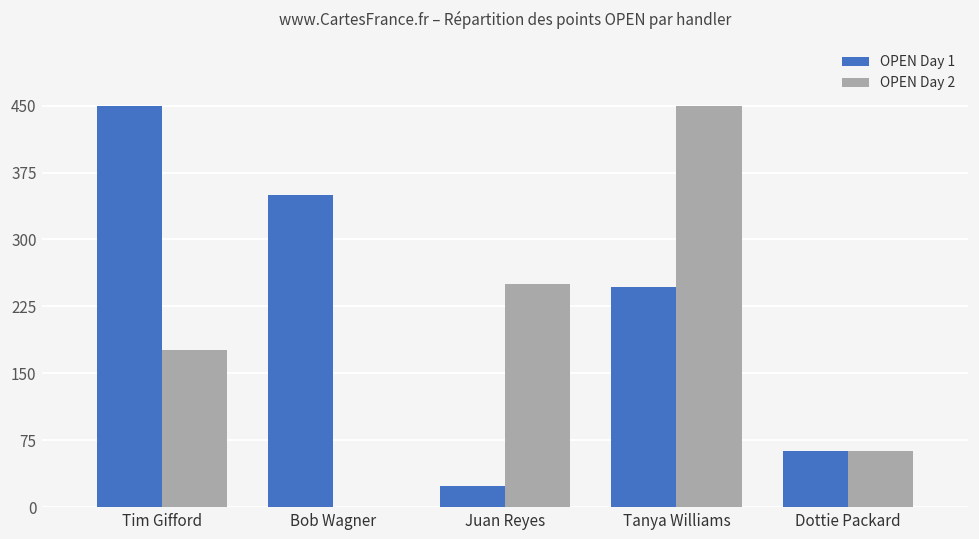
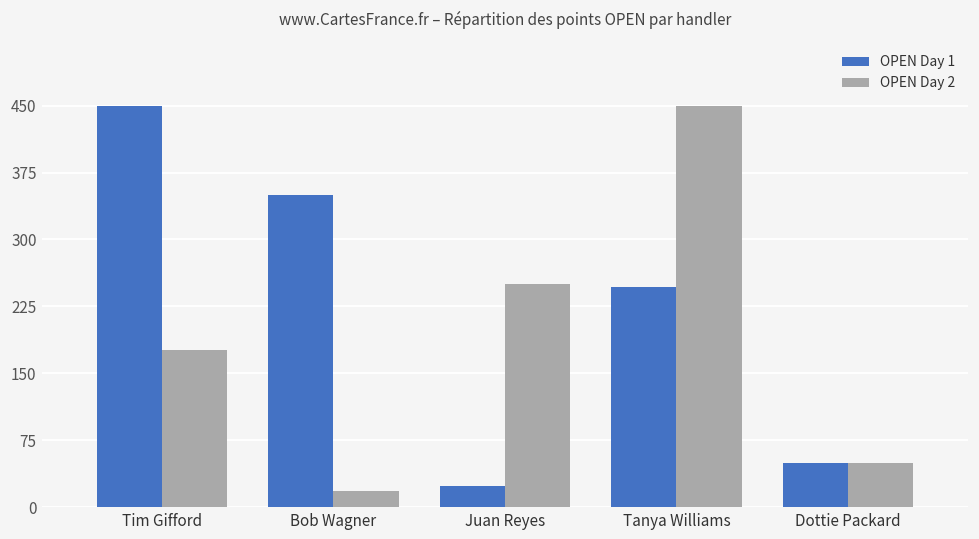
  {
    "OPEN Day 1": {
      "Tim Gifford": 450,
      "Bob Wagner": 350,
      "Juan Reyes": 20,
      "Tanya Williams": 250,
-     "Dottie Packard": 60
+     "Dottie Packard": 50
    },
    "OPEN Day 2": {
      "Tim Gifford": 180,
-     "Bob Wagner": 0,
+     "Bob Wagner": 20,
      "Juan Reyes": 250,
      "Tanya Williams": 450,
-     "Dottie Packard": 60
+     "Dottie Packard": 50
    }
  }
